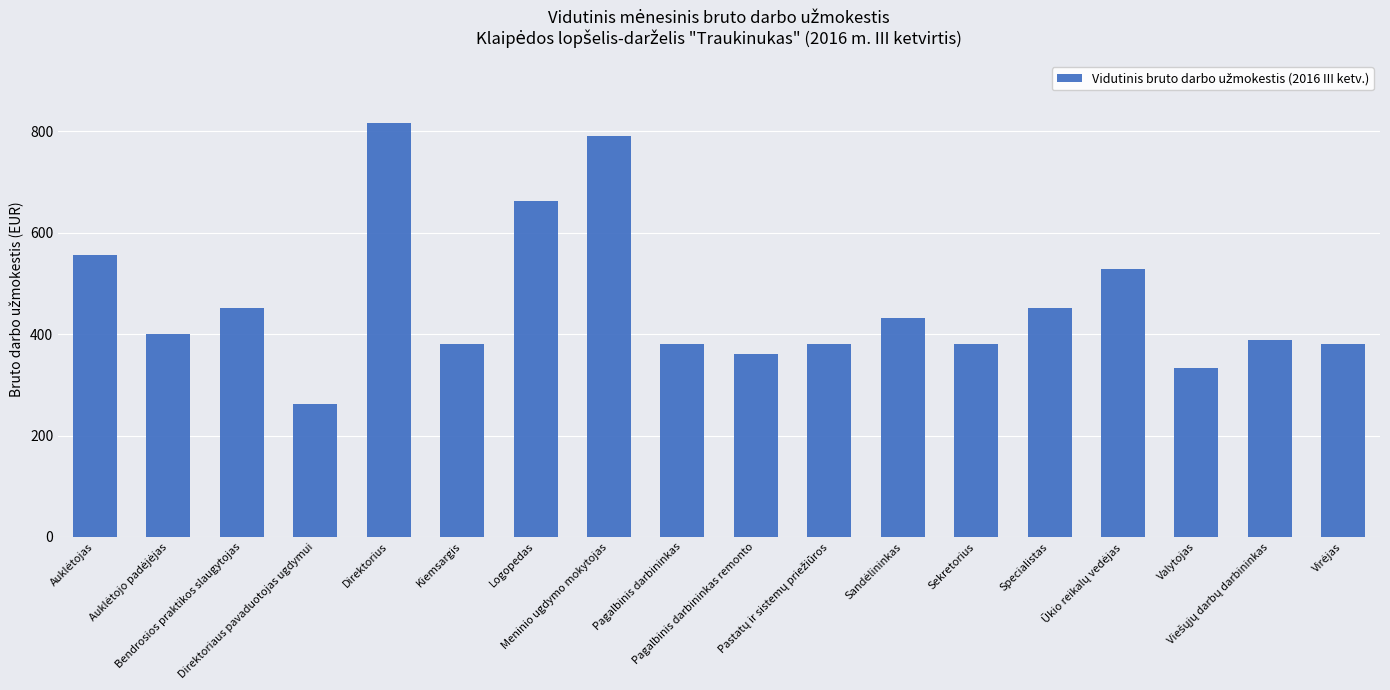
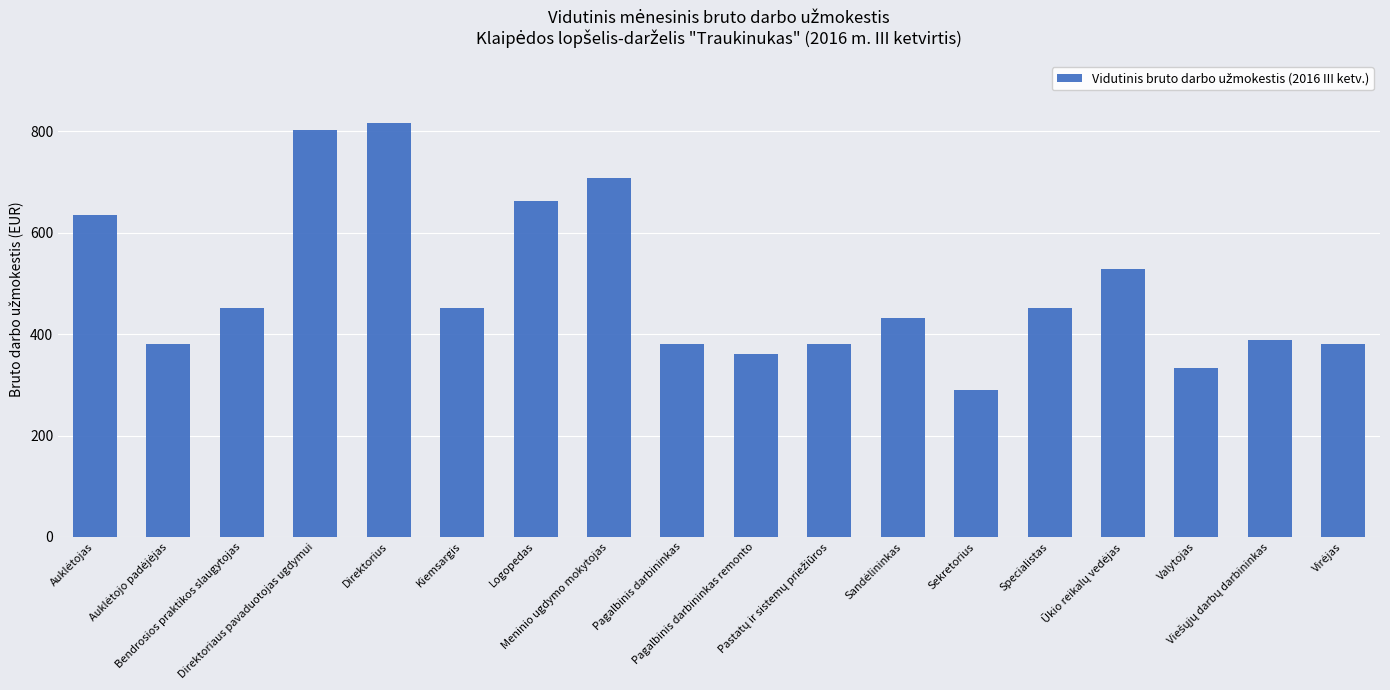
  {
-   "Auklėtojas": 560,
-   "Auklėtojo padėjėjas": 400,
+   "Auklėtojas": 630,
+   "Auklėtojo padėjėjas": 380,
    "Bendrosios praktikos slaugytojas": 450,
-   "Direktoriaus pavaduotojas ugdymui": 260,
+   "Direktoriaus pavaduotojas ugdymui": 800,
    "Direktorius": 820,
-   "Kiemsargis": 380,
+   "Kiemsargis": 450,
    "Logopedas": 660,
-   "Meninio ugdymo mokytojas": 790,
+   "Meninio ugdymo mokytojas": 710,
    "Pagalbinis darbininkas": 380,
    "Pagalbinis darbininkas remonto": 360,
    "Pastatų ir sistemų priežiūros": 380,
    "Sandėlininkas": 430,
-   "Sekretorius": 380,
+   "Sekretorius": 290,
    "Specialistas": 450,
    "Ūkio reikalų vedėjas": 530,
    "Valytojas": 330,
    "Viešųjų darbų darbininkas": 390,
    "Virėjas": 380
  }
